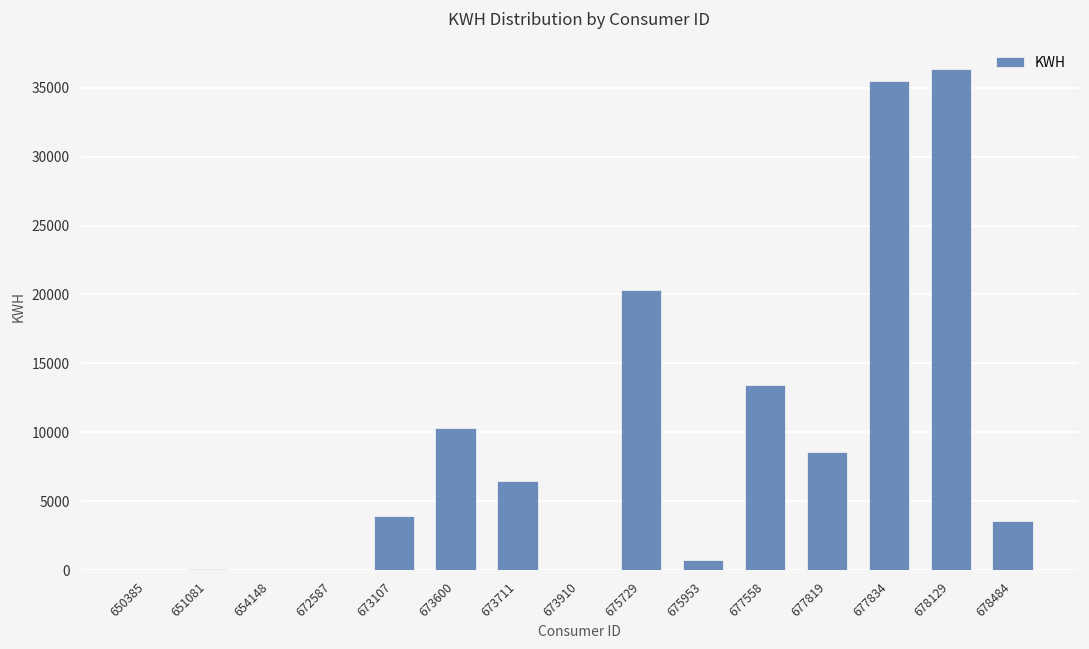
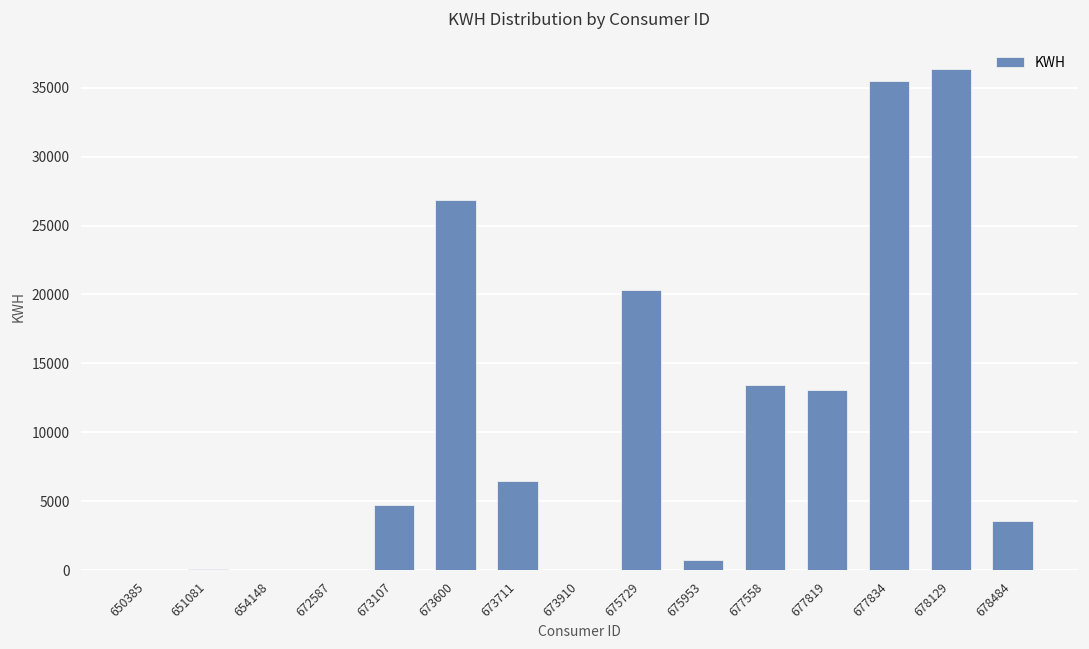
  {
    "650385": 0,
    "654148": 0,
    "672587": 0,
-   "673107": 4000,
-   "673600": 10300,
+   "673107": 4700,
+   "673600": 26900,
    "673711": 6500,
    "673910": 0,
    "675729": 20300,
    "675953": 700,
    "677558": 13400,
-   "677819": 8600,
+   "677819": 13100,
    "677834": 35500,
    "678129": 36400,
    "678484": 3600
  }
